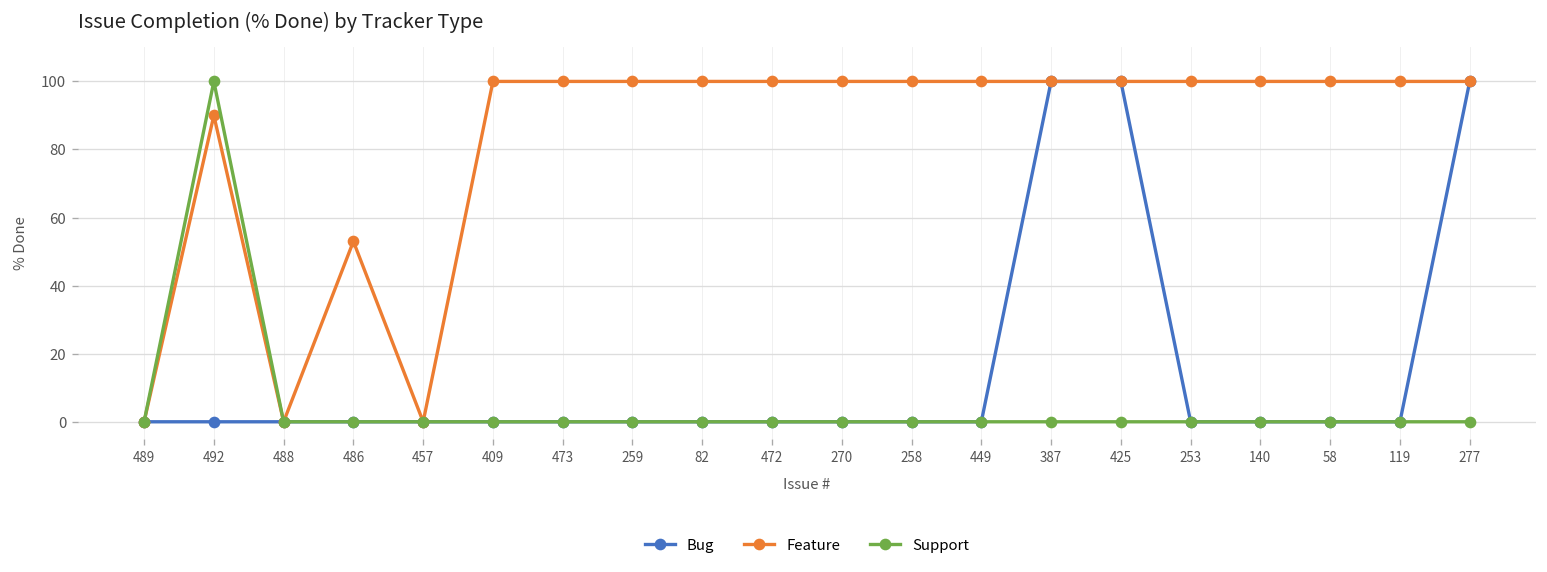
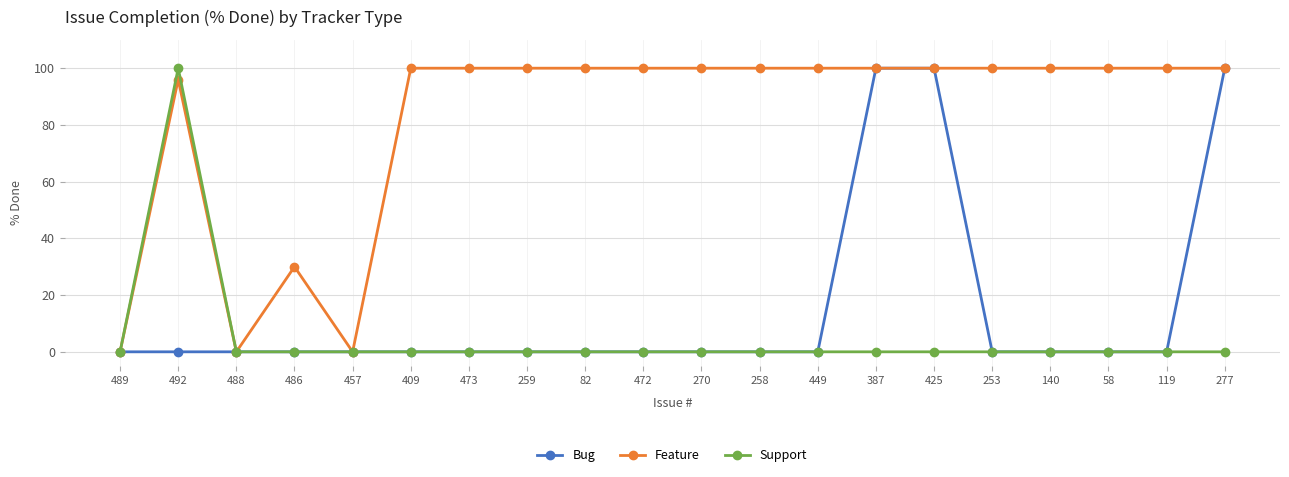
  {
    "Bug": {
      "492": 0
    },
    "Feature": {
-     "492": 90,
-     "486": 53,
+     "492": 96,
+     "486": 30,
      "409": 100,
      "473": 100,
      "259": 100,
      "82": 100,
      "472": 100,
      "270": 100,
      "258": 100,
      "449": 100,
      "253": 100,
      "140": 100,
      "58": 100,
      "119": 100
    },
    "Support": {
      "492": 100,
      "387": 0,
      "425": 0,
      "277": 0
    }
  }
